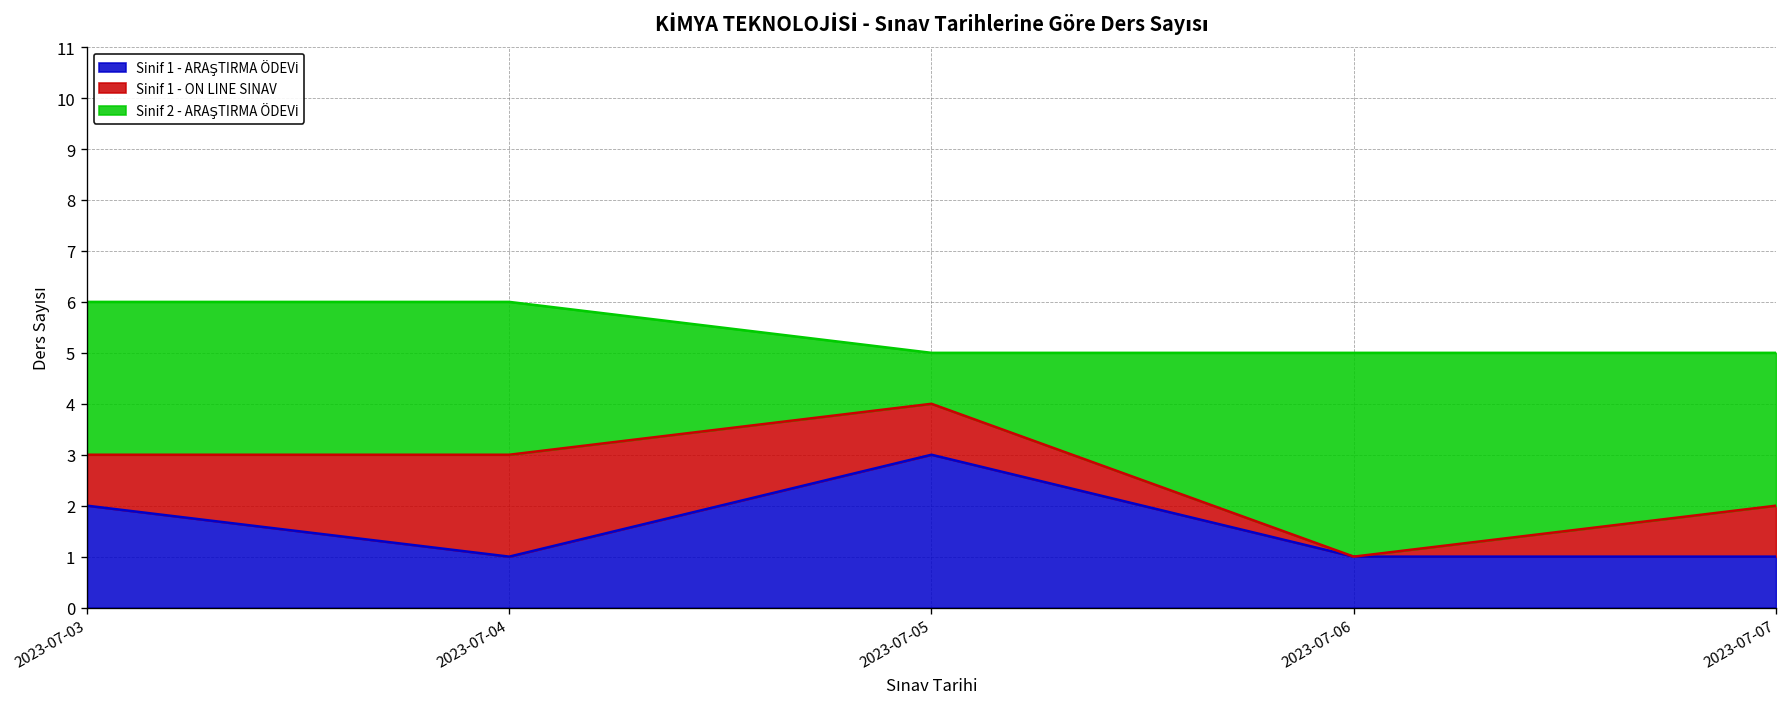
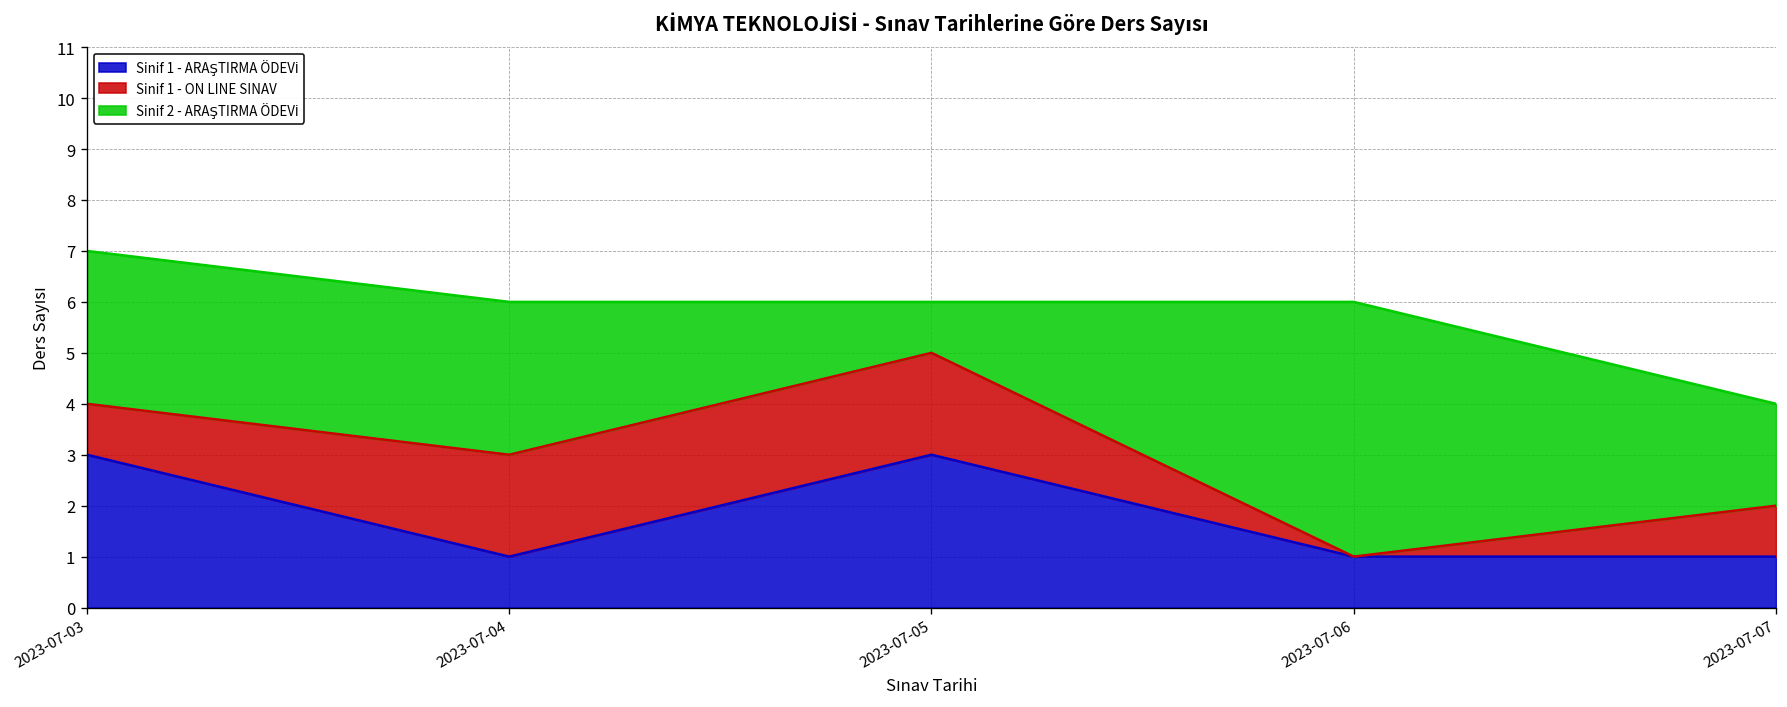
  {
    "Sinif 1 - ARAŞTIRMA ÖDEVİ": {
-     "2023-07-03": 2,
+     "2023-07-03": 3,
      "2023-07-04": 1,
      "2023-07-05": 3,
      "2023-07-07": 1
    },
    "Sinif 1 - ON LINE SINAV": {
      "2023-07-04": 3,
-     "2023-07-05": 1,
+     "2023-07-05": 2,
      "2023-07-07": 2
    },
    "Sinif 2 - ARAŞTIRMA ÖDEVİ": {
      "2023-07-03": 3,
      "2023-07-04": 3,
      "2023-07-05": 1,
-     "2023-07-06": 4,
-     "2023-07-07": 3
+     "2023-07-06": 5,
+     "2023-07-07": 2
    }
  }
